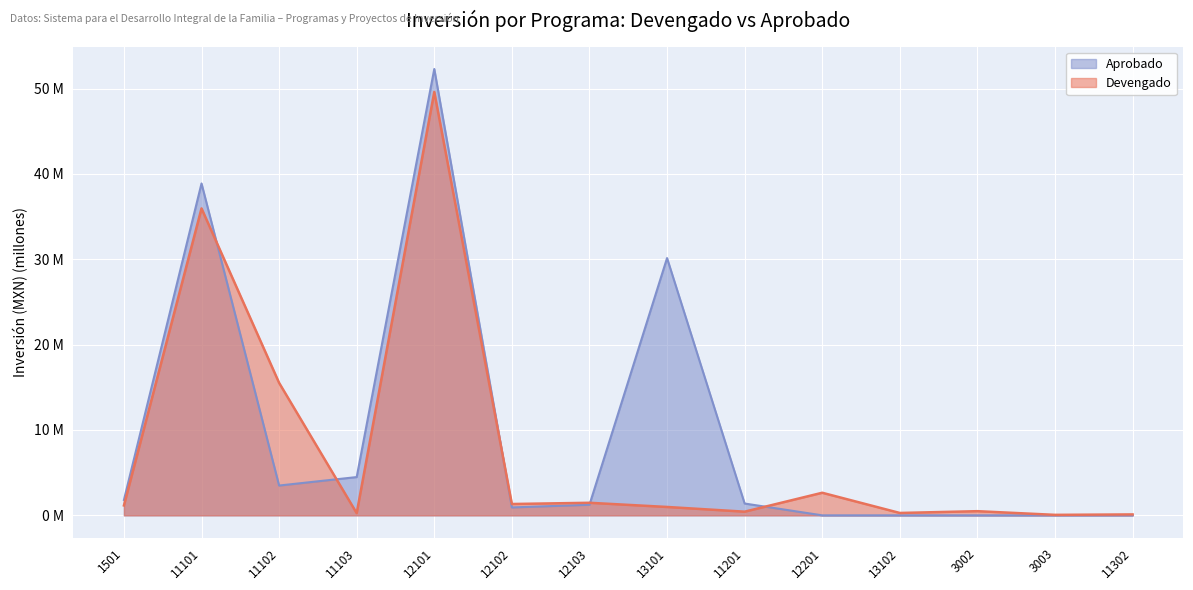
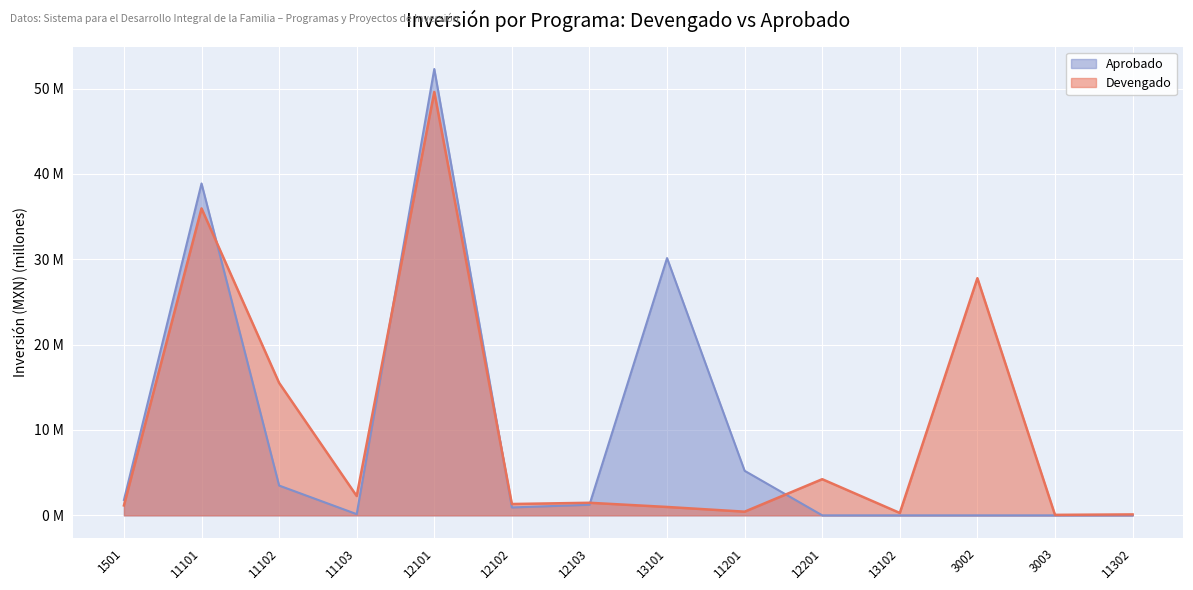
  {
    "Aprobado": {
      "1501": 2000000,
      "11101": 39000000,
      "11102": 3000000,
-     "11103": 4000000,
+     "11103": 0,
      "12101": 52000000,
      "12102": 1000000,
      "13101": 30000000,
-     "11201": 1000000,
+     "11201": 5000000,
      "12201": 0,
      "3002": 0
    },
    "Devengado": {
      "1501": 1000000,
      "11101": 36000000,
      "11102": 16000000,
-     "11103": 0,
+     "11103": 2000000,
      "12101": 50000000,
      "12102": 1000000,
      "13101": 1000000,
      "11201": 0,
-     "12201": 3000000,
-     "3002": 0
+     "12201": 4000000,
+     "3002": 28000000
    }
  }
